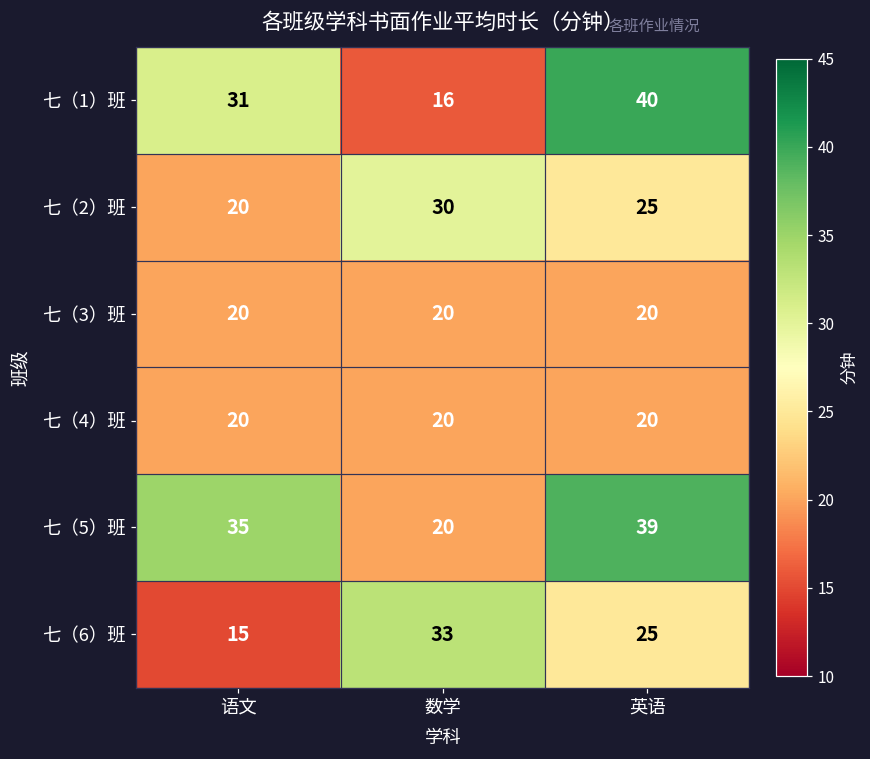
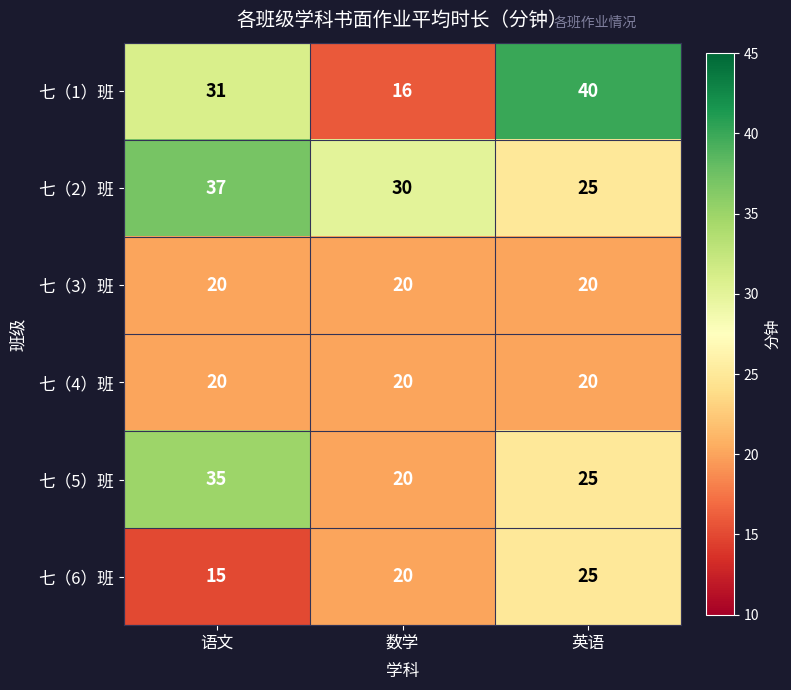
  {
    "七（1）班": {
      "语文": 31,
      "数学": 16,
      "英语": 40
    },
    "七（2）班": {
-     "语文": 20,
+     "语文": 37,
      "数学": 30,
      "英语": 25
    },
    "七（3）班": {
      "语文": 20,
      "数学": 20,
      "英语": 20
    },
    "七（4）班": {
      "语文": 20,
      "数学": 20,
      "英语": 20
    },
    "七（5）班": {
      "语文": 35,
      "数学": 20,
-     "英语": 39
+     "英语": 25
    },
    "七（6）班": {
      "语文": 15,
-     "数学": 33,
+     "数学": 20,
      "英语": 25
    }
  }
